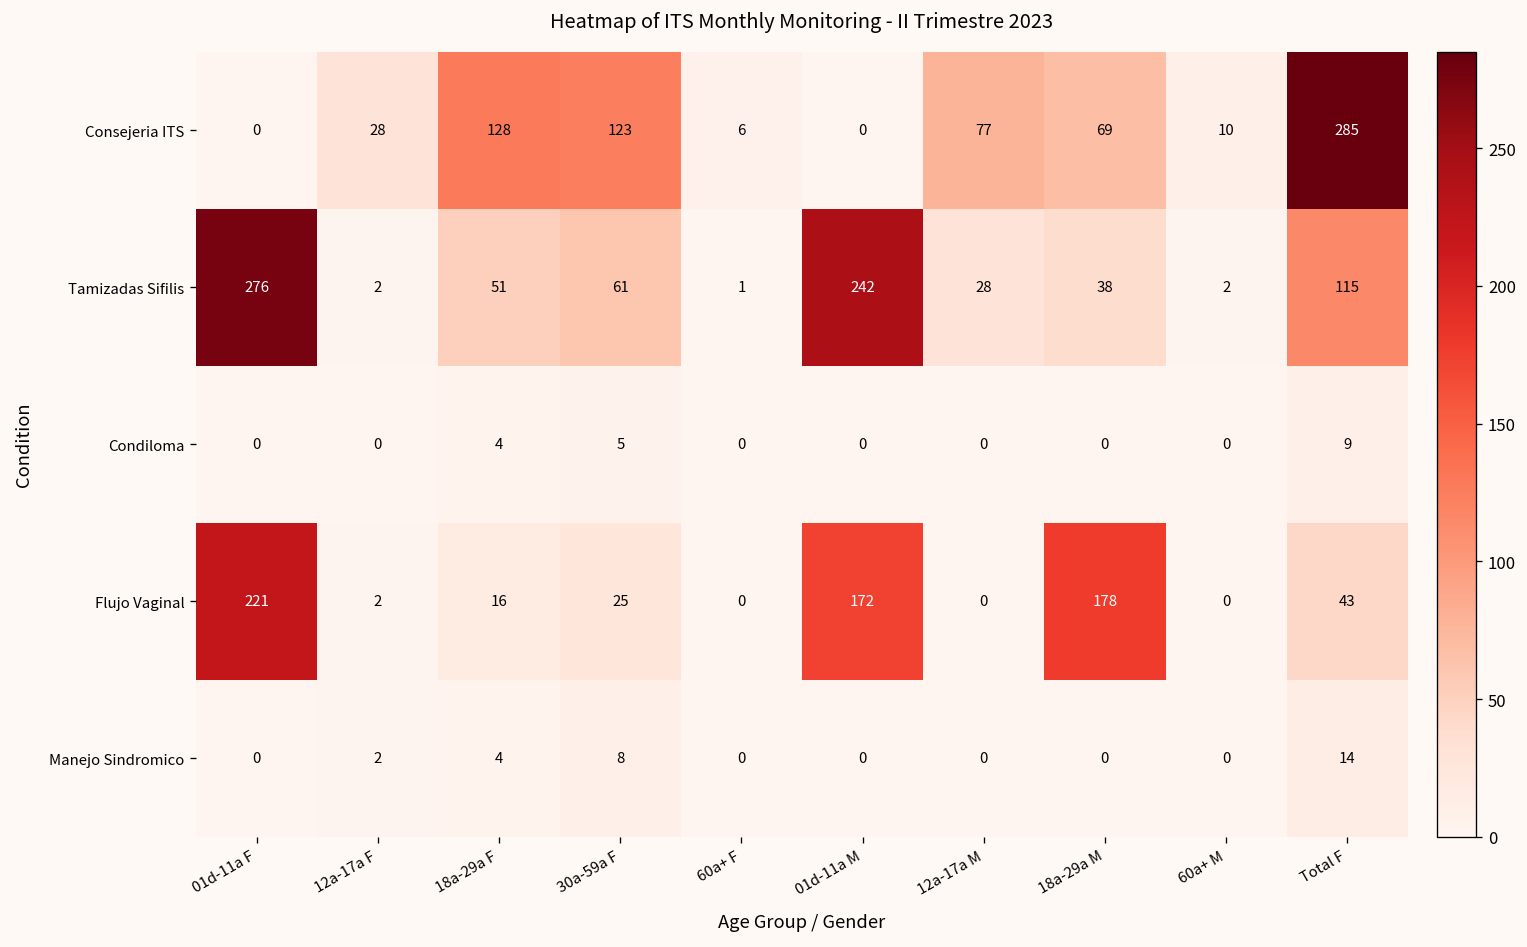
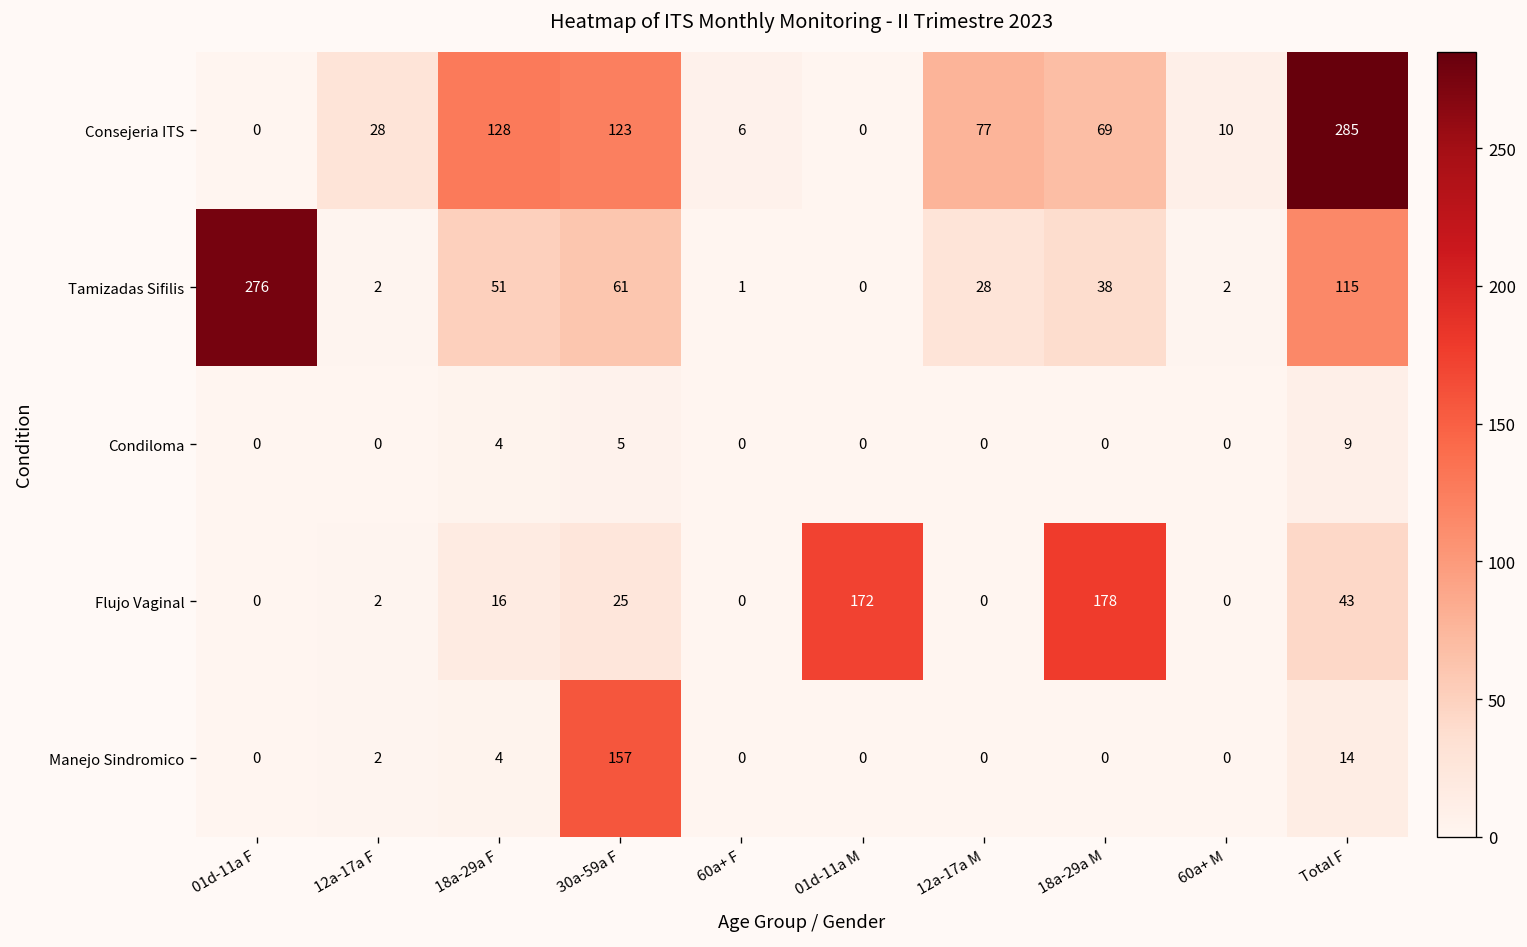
  {
    "Consejeria ITS": {
      "01d-11a F": 0,
      "12a-17a F": 28,
      "18a-29a F": 128,
      "30a-59a F": 123,
      "60a+ F": 6,
      "01d-11a M": 0,
      "12a-17a M": 77,
      "18a-29a M": 69,
      "60a+ M": 10,
      "Total F": 285
    },
    "Tamizadas Sifilis": {
      "01d-11a F": 276,
      "12a-17a F": 2,
      "18a-29a F": 51,
      "30a-59a F": 61,
      "60a+ F": 1,
-     "01d-11a M": 242,
+     "01d-11a M": 0,
      "12a-17a M": 28,
      "18a-29a M": 38,
      "60a+ M": 2,
      "Total F": 115
    },
    "Condiloma": {
      "01d-11a F": 0,
      "12a-17a F": 0,
      "18a-29a F": 4,
      "30a-59a F": 5,
      "60a+ F": 0,
      "01d-11a M": 0,
      "12a-17a M": 0,
      "18a-29a M": 0,
      "60a+ M": 0,
      "Total F": 9
    },
    "Flujo Vaginal": {
-     "01d-11a F": 221,
+     "01d-11a F": 0,
      "12a-17a F": 2,
      "18a-29a F": 16,
      "30a-59a F": 25,
      "60a+ F": 0,
      "01d-11a M": 172,
      "12a-17a M": 0,
      "18a-29a M": 178,
      "60a+ M": 0,
      "Total F": 43
    },
    "Manejo Sindromico": {
      "01d-11a F": 0,
      "12a-17a F": 2,
      "18a-29a F": 4,
-     "30a-59a F": 8,
+     "30a-59a F": 157,
      "60a+ F": 0,
      "01d-11a M": 0,
      "12a-17a M": 0,
      "18a-29a M": 0,
      "60a+ M": 0,
      "Total F": 14
    }
  }
